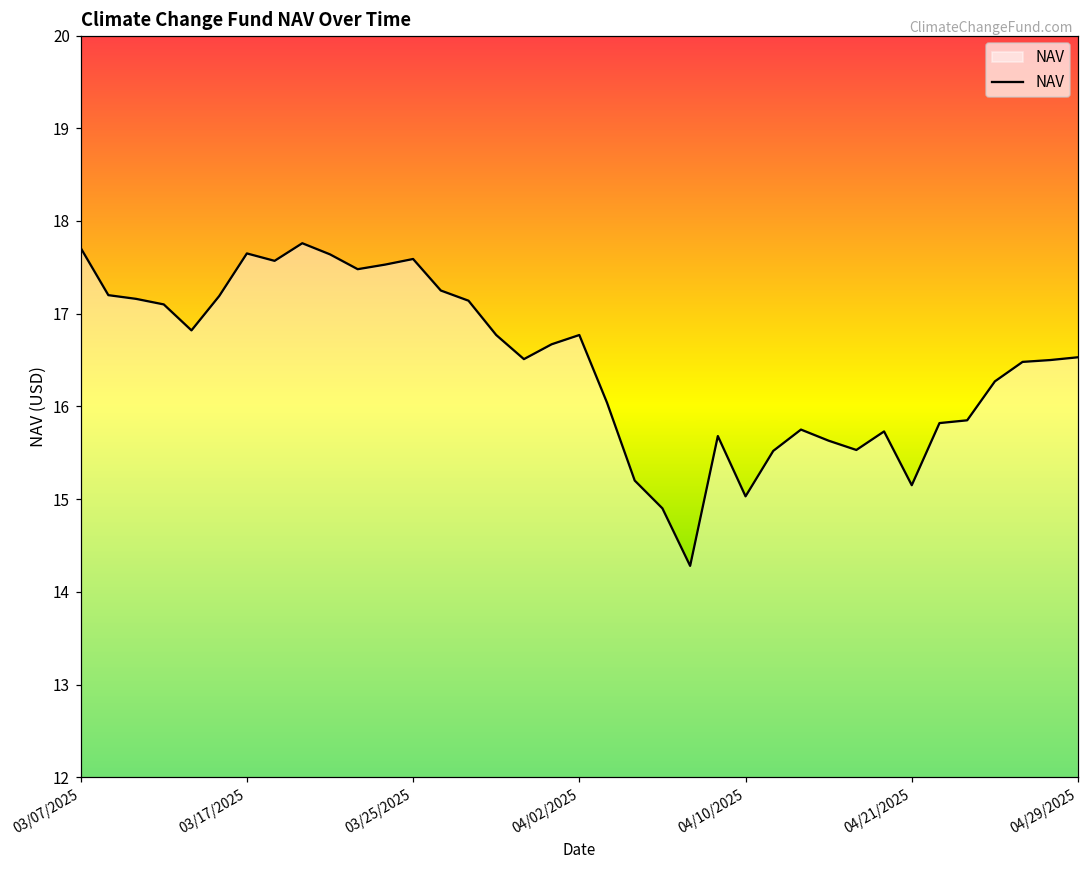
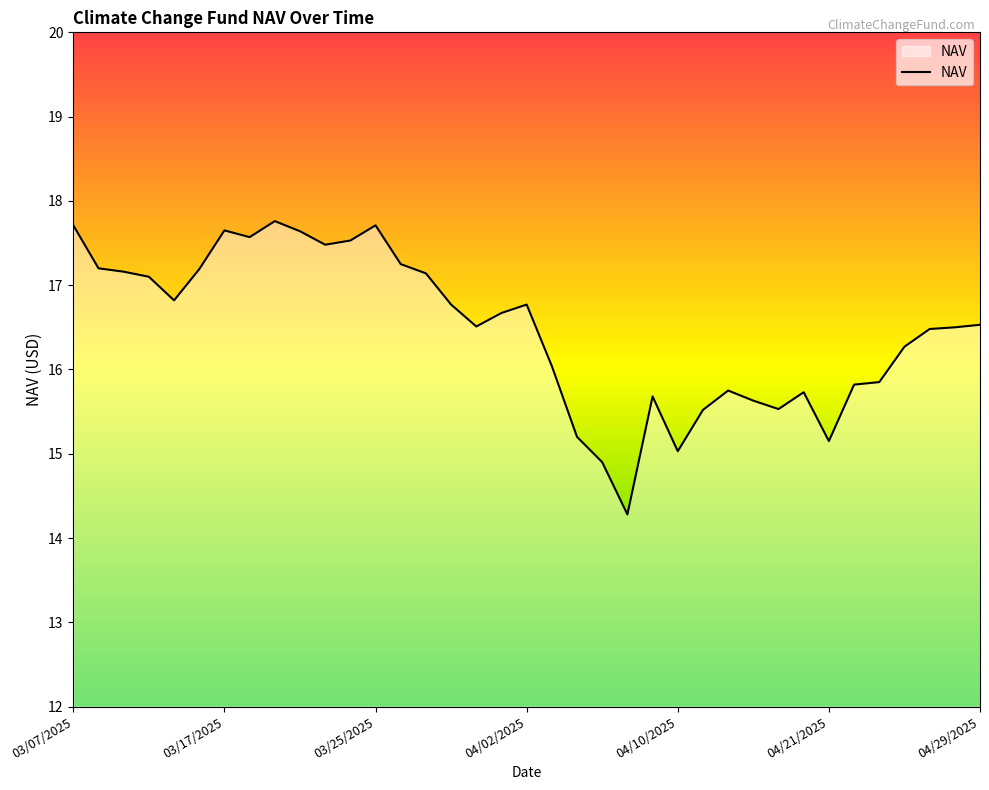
  {
    "03/07/2025": 17.7,
    "03/17/2025": 17.7,
-   "03/25/2025": 17.6,
+   "03/25/2025": 17.7,
    "04/02/2025": 16.8,
    "04/10/2025": 15.0,
    "04/21/2025": 15.2,
    "04/29/2025": 16.5
  }
